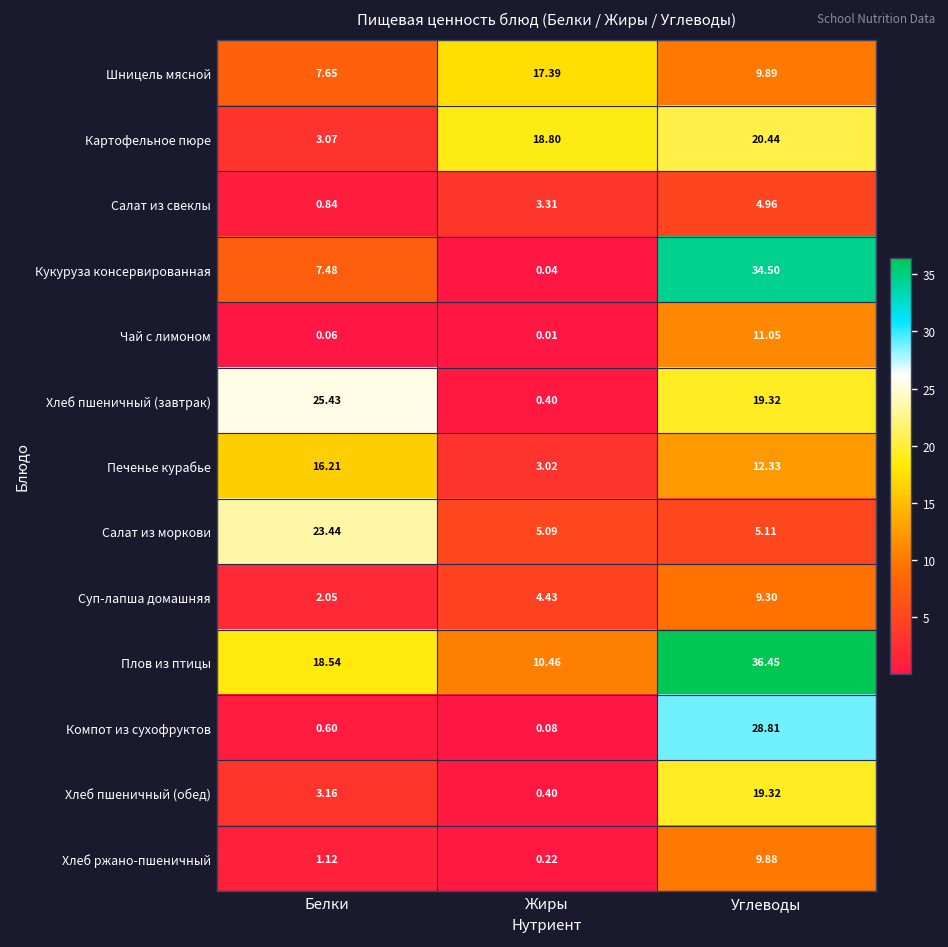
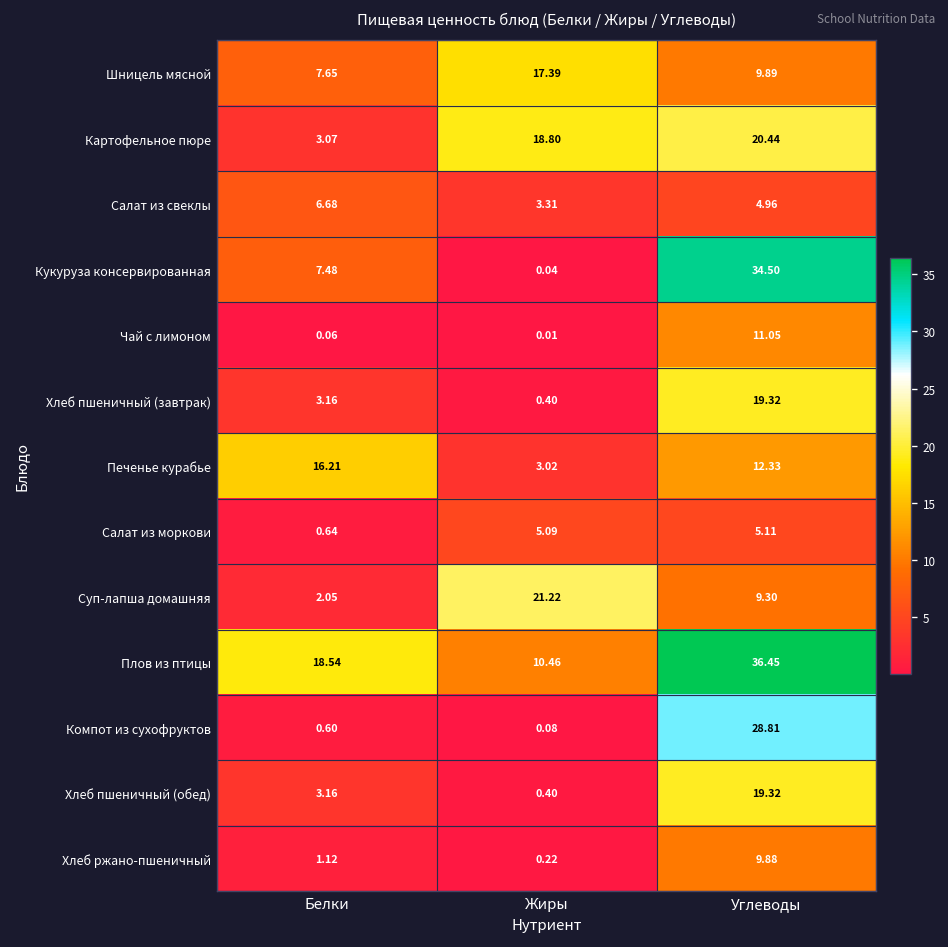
  {
    "Шницель мясной": {
      "Белки": 7.65,
      "Жиры": 17.39,
      "Углеводы": 9.89
    },
    "Картофельное пюре": {
      "Белки": 3.07,
      "Жиры": 18.80,
      "Углеводы": 20.44
    },
    "Салат из свеклы": {
-     "Белки": 0.84,
+     "Белки": 6.68,
      "Жиры": 3.31,
      "Углеводы": 4.96
    },
    "Кукуруза консервированная": {
      "Белки": 7.48,
      "Жиры": 0.04,
      "Углеводы": 34.50
    },
    "Чай с лимоном": {
      "Белки": 0.06,
      "Жиры": 0.01,
      "Углеводы": 11.05
    },
    "Хлеб пшеничный (завтрак)": {
-     "Белки": 25.43,
+     "Белки": 3.16,
      "Жиры": 0.40,
      "Углеводы": 19.32
    },
    "Печенье курабье": {
      "Белки": 16.21,
      "Жиры": 3.02,
      "Углеводы": 12.33
    },
    "Салат из моркови": {
-     "Белки": 23.44,
+     "Белки": 0.64,
      "Жиры": 5.09,
      "Углеводы": 5.11
    },
    "Суп-лапша домашняя": {
      "Белки": 2.05,
-     "Жиры": 4.43,
+     "Жиры": 21.22,
      "Углеводы": 9.30
    },
    "Плов из птицы": {
      "Белки": 18.54,
      "Жиры": 10.46,
      "Углеводы": 36.45
    },
    "Компот из сухофруктов": {
      "Белки": 0.60,
      "Жиры": 0.08,
      "Углеводы": 28.81
    },
    "Хлеб пшеничный (обед)": {
      "Белки": 3.16,
      "Жиры": 0.40,
      "Углеводы": 19.32
    },
    "Хлеб ржано-пшеничный": {
      "Белки": 1.12,
      "Жиры": 0.22,
      "Углеводы": 9.88
    }
  }
